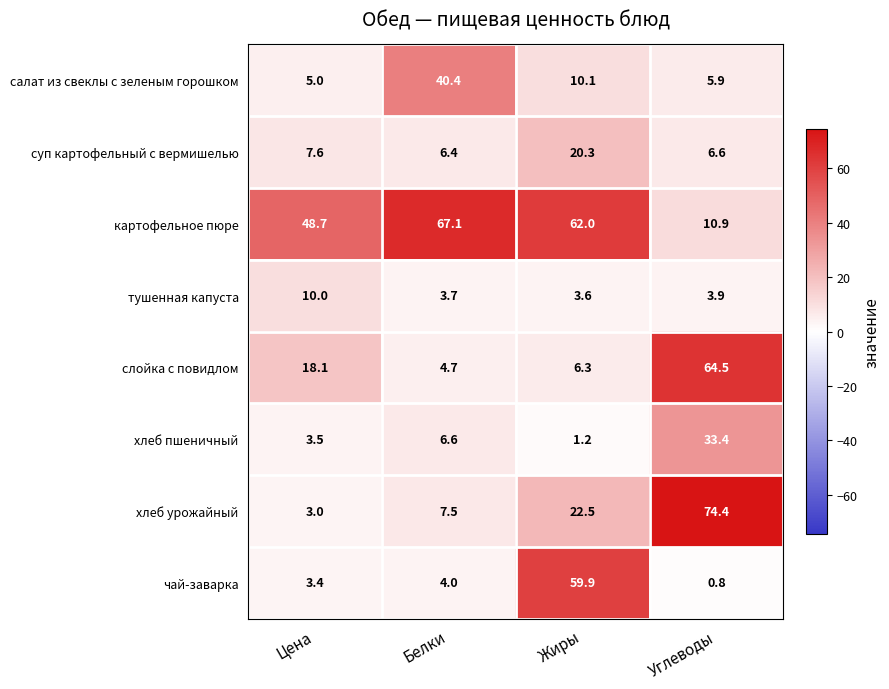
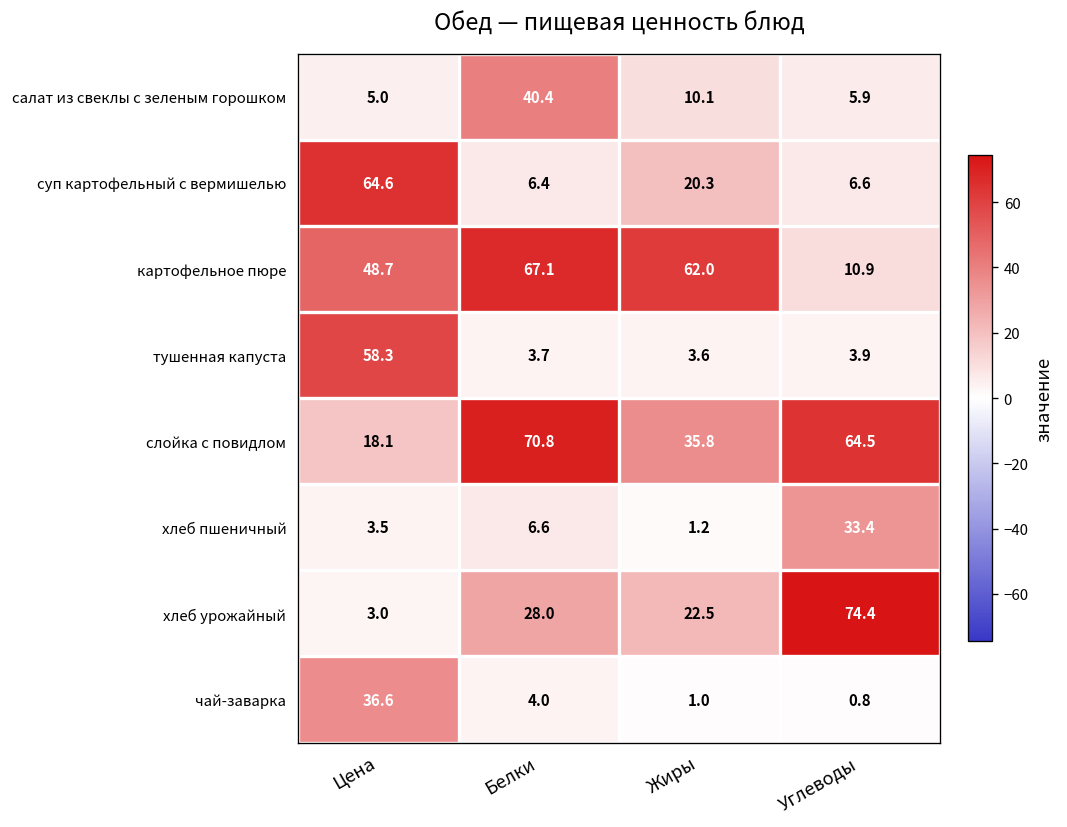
  {
    "салат из свеклы с зеленым горошком": {
      "Цена": 5.0,
      "Белки": 40.4,
      "Жиры": 10.1,
      "Углеводы": 5.9
    },
    "суп картофельный с вермишелью": {
-     "Цена": 7.6,
+     "Цена": 64.6,
      "Белки": 6.4,
      "Жиры": 20.3,
      "Углеводы": 6.6
    },
    "картофельное пюре": {
      "Цена": 48.7,
      "Белки": 67.1,
      "Жиры": 62.0,
      "Углеводы": 10.9
    },
    "тушенная капуста": {
-     "Цена": 10.0,
+     "Цена": 58.3,
      "Белки": 3.7,
      "Жиры": 3.6,
      "Углеводы": 3.9
    },
    "слойка с повидлом": {
      "Цена": 18.1,
-     "Белки": 4.7,
-     "Жиры": 6.3,
+     "Белки": 70.8,
+     "Жиры": 35.8,
      "Углеводы": 64.5
    },
    "хлеб пшеничный": {
      "Цена": 3.5,
      "Белки": 6.6,
      "Жиры": 1.2,
      "Углеводы": 33.4
    },
    "хлеб урожайный": {
      "Цена": 3.0,
-     "Белки": 7.5,
+     "Белки": 28.0,
      "Жиры": 22.5,
      "Углеводы": 74.4
    },
    "чай-заварка": {
-     "Цена": 3.4,
+     "Цена": 36.6,
      "Белки": 4.0,
-     "Жиры": 59.9,
+     "Жиры": 1.0,
      "Углеводы": 0.8
    }
  }
